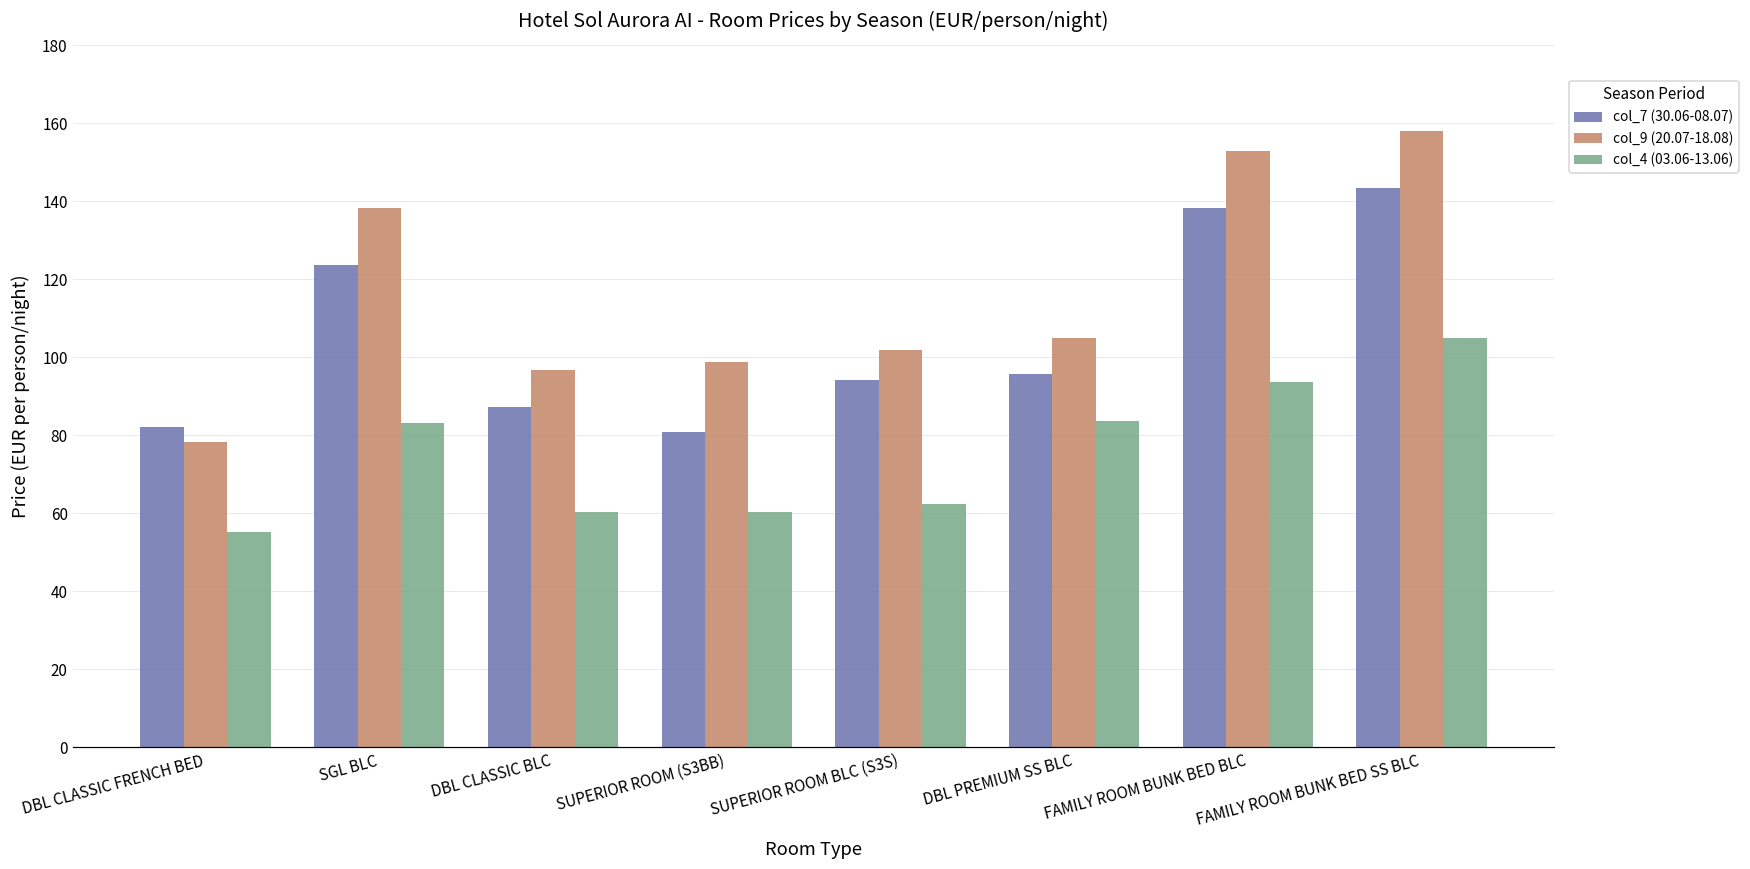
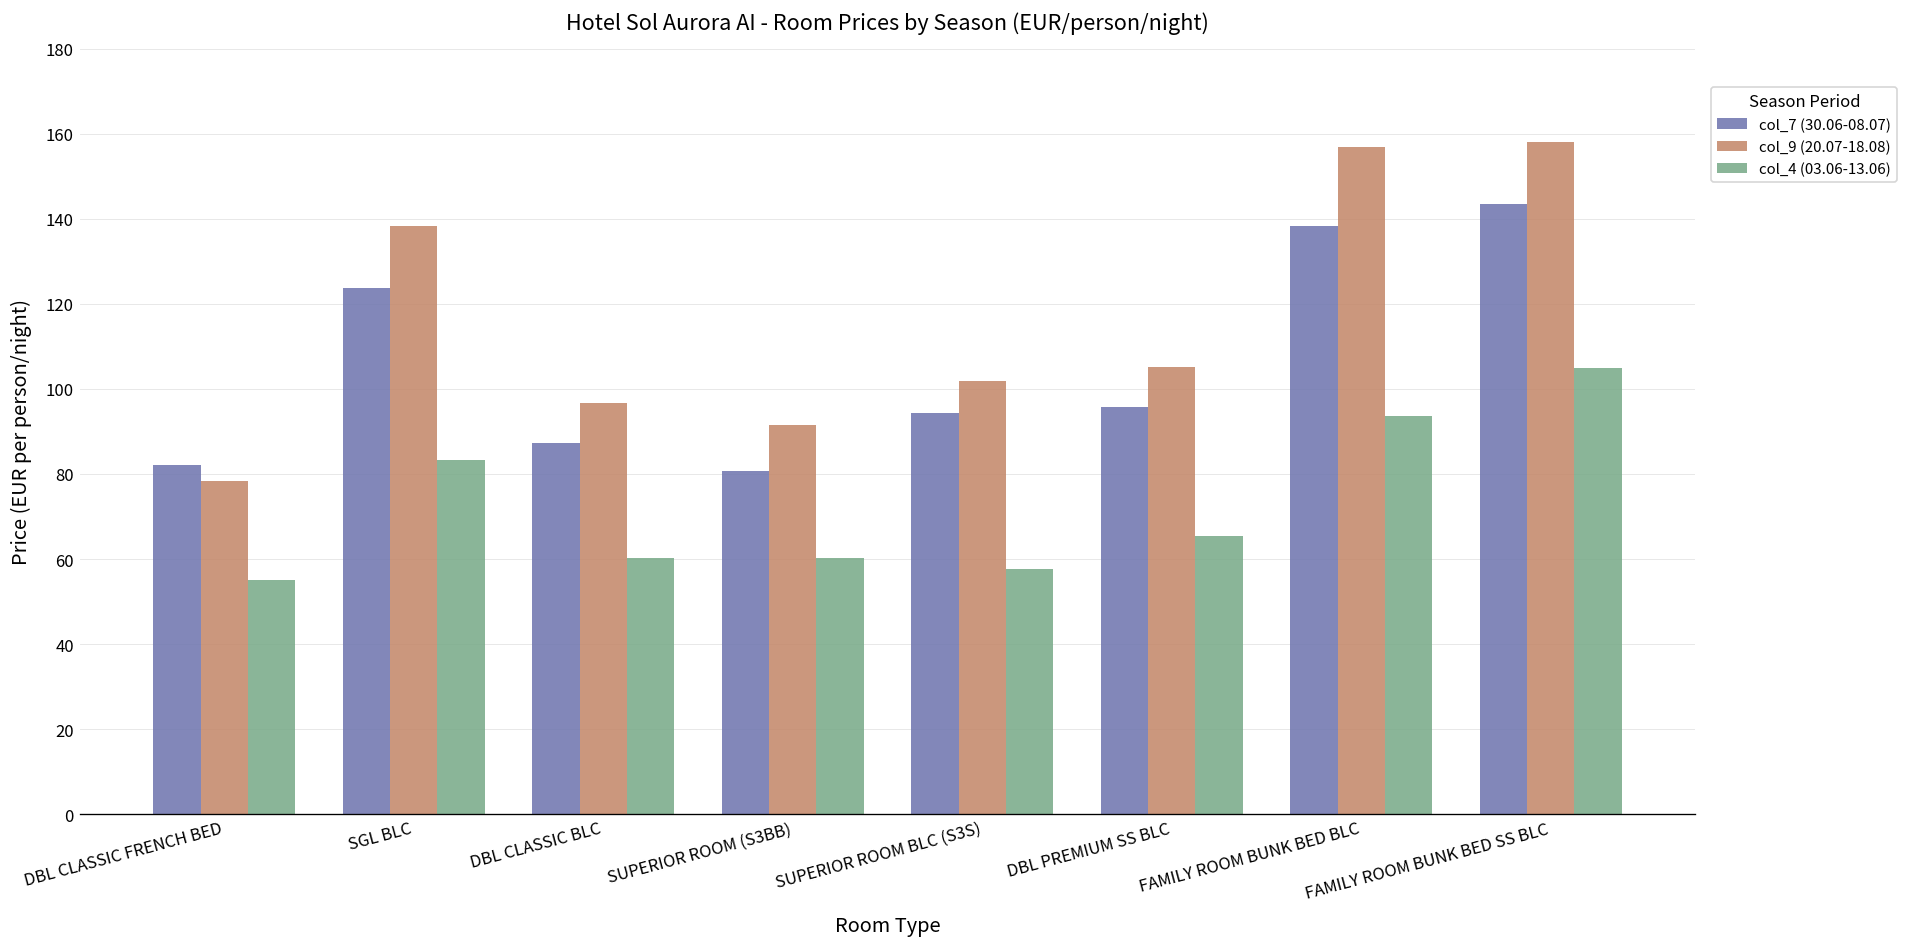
  {
    "col_7 (30.06-08.07)": {
      "DBL CLASSIC FRENCH BED": 82,
      "SGL BLC": 124,
      "DBL CLASSIC BLC": 87,
      "SUPERIOR ROOM (S3BB)": 81,
      "SUPERIOR ROOM BLC (S3S)": 94,
      "DBL PREMIUM SS BLC": 96,
      "FAMILY ROOM BUNK BED BLC": 138,
      "FAMILY ROOM BUNK BED SS BLC": 144
    },
    "col_9 (20.07-18.08)": {
      "DBL CLASSIC FRENCH BED": 78,
      "SGL BLC": 138,
      "DBL CLASSIC BLC": 97,
-     "SUPERIOR ROOM (S3BB)": 99,
+     "SUPERIOR ROOM (S3BB)": 91,
      "SUPERIOR ROOM BLC (S3S)": 102,
      "DBL PREMIUM SS BLC": 105,
-     "FAMILY ROOM BUNK BED BLC": 153,
+     "FAMILY ROOM BUNK BED BLC": 157,
      "FAMILY ROOM BUNK BED SS BLC": 158
    },
    "col_4 (03.06-13.06)": {
      "DBL CLASSIC FRENCH BED": 55,
      "SGL BLC": 83,
      "DBL CLASSIC BLC": 60,
      "SUPERIOR ROOM (S3BB)": 60,
-     "SUPERIOR ROOM BLC (S3S)": 62,
-     "DBL PREMIUM SS BLC": 84,
+     "SUPERIOR ROOM BLC (S3S)": 58,
+     "DBL PREMIUM SS BLC": 66,
      "FAMILY ROOM BUNK BED BLC": 94,
      "FAMILY ROOM BUNK BED SS BLC": 105
    }
  }
